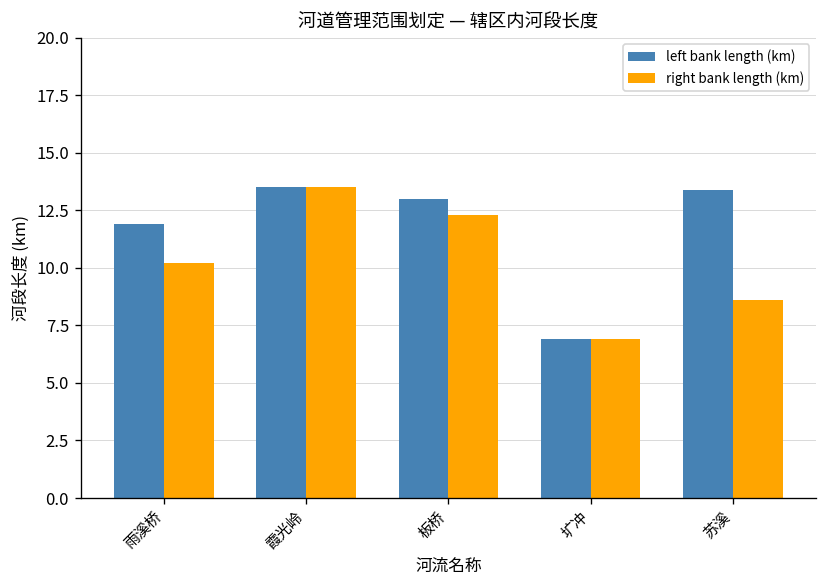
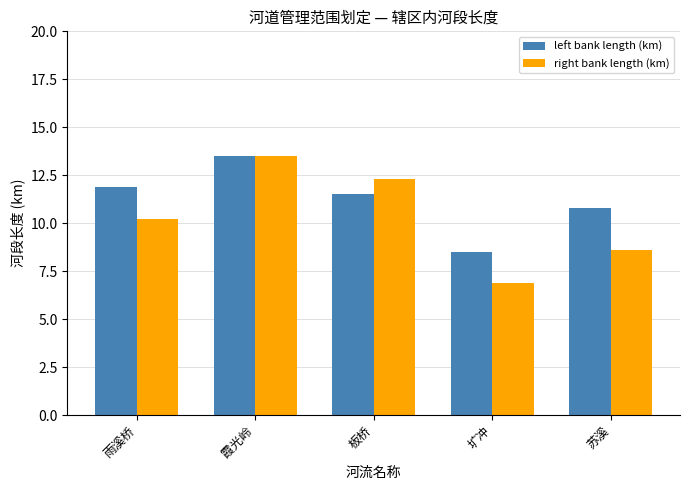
  {
    "left bank length (km)": {
      "雨溪桥": 11.9,
      "霞光岭": 13.5,
-     "板桥": 13.0,
-     "圹冲": 6.9,
-     "苏溪": 13.4
+     "板桥": 11.5,
+     "圹冲": 8.5,
+     "苏溪": 10.8
    },
    "right bank length (km)": {
      "雨溪桥": 10.2,
      "霞光岭": 13.5,
      "板桥": 12.3,
      "圹冲": 6.9,
      "苏溪": 8.6
    }
  }
